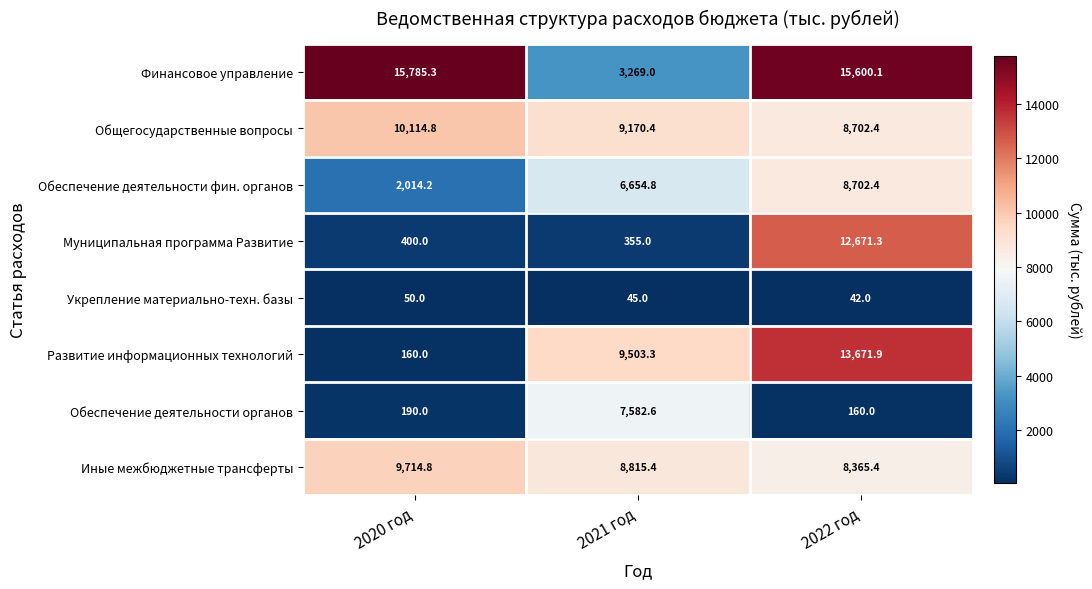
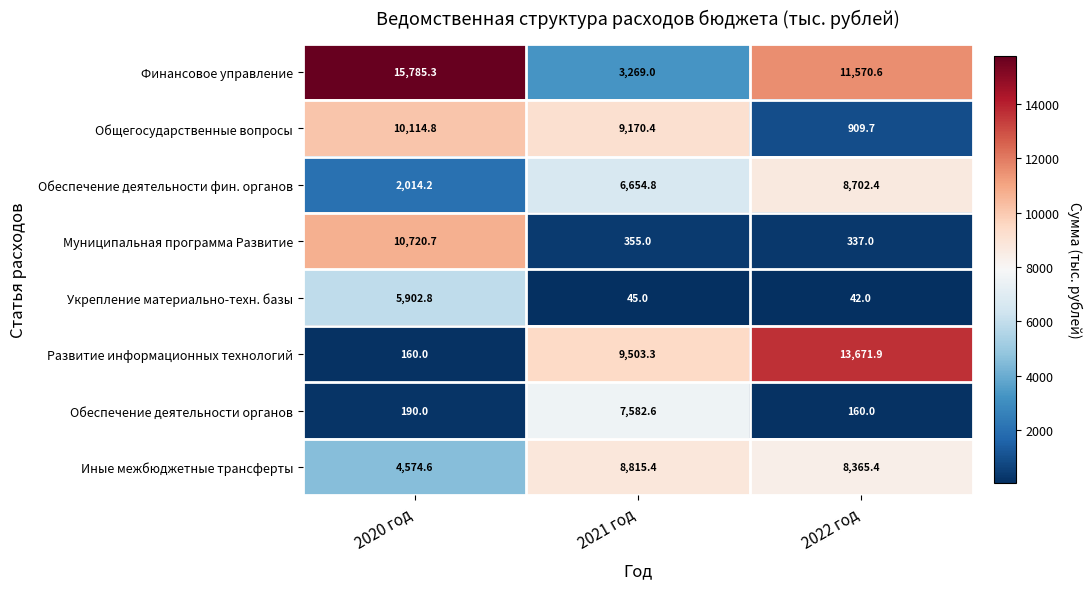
  {
    "Финансовое управление": {
      "2020 год": "15,785.3",
      "2021 год": "3,269.0",
-     "2022 год": "15,600.1"
+     "2022 год": "11,570.6"
    },
    "Общегосударственные вопросы": {
      "2020 год": "10,114.8",
      "2021 год": "9,170.4",
-     "2022 год": "8,702.4"
+     "2022 год": "909.7"
    },
    "Обеспечение деятельности фин. органов": {
      "2020 год": "2,014.2",
      "2021 год": "6,654.8",
      "2022 год": "8,702.4"
    },
    "Муниципальная программа Развитие": {
-     "2020 год": "400.0",
+     "2020 год": "10,720.7",
      "2021 год": "355.0",
-     "2022 год": "12,671.3"
+     "2022 год": "337.0"
    },
    "Укрепление материально-техн. базы": {
-     "2020 год": "50.0",
+     "2020 год": "5,902.8",
      "2021 год": "45.0",
      "2022 год": "42.0"
    },
    "Развитие информационных технологий": {
      "2020 год": "160.0",
      "2021 год": "9,503.3",
      "2022 год": "13,671.9"
    },
    "Обеспечение деятельности органов": {
      "2020 год": "190.0",
      "2021 год": "7,582.6",
      "2022 год": "160.0"
    },
    "Иные межбюджетные трансферты": {
-     "2020 год": "9,714.8",
+     "2020 год": "4,574.6",
      "2021 год": "8,815.4",
      "2022 год": "8,365.4"
    }
  }
